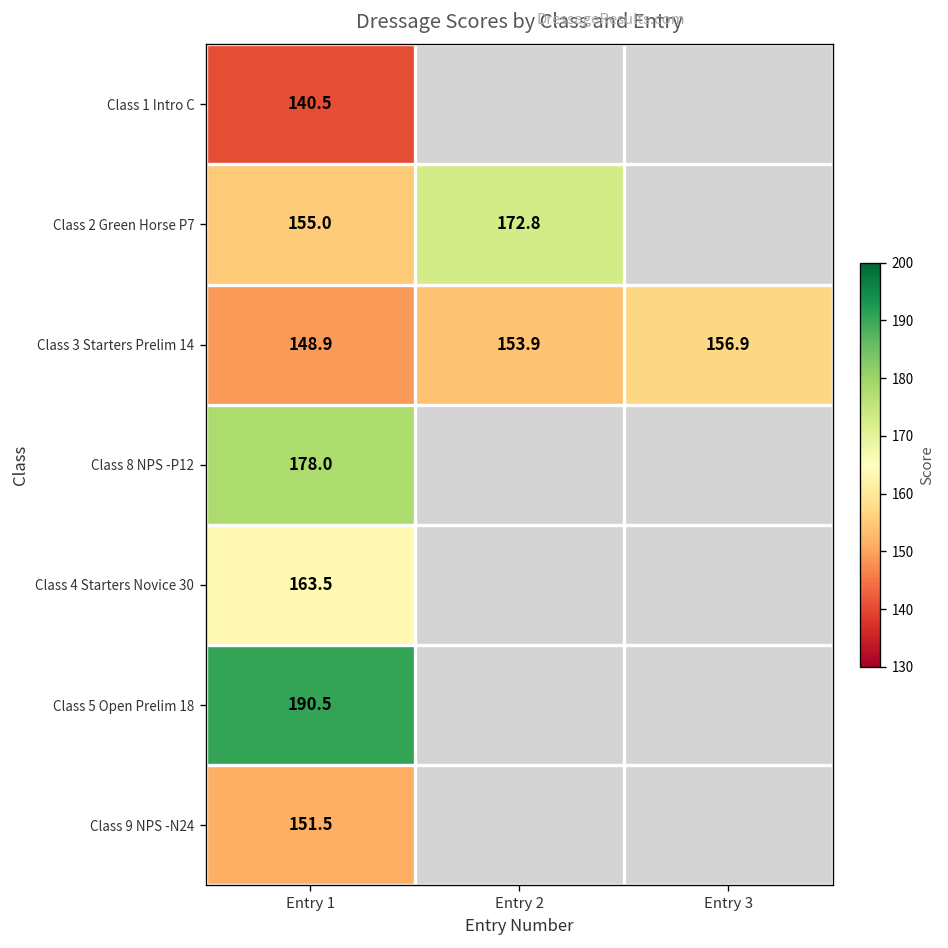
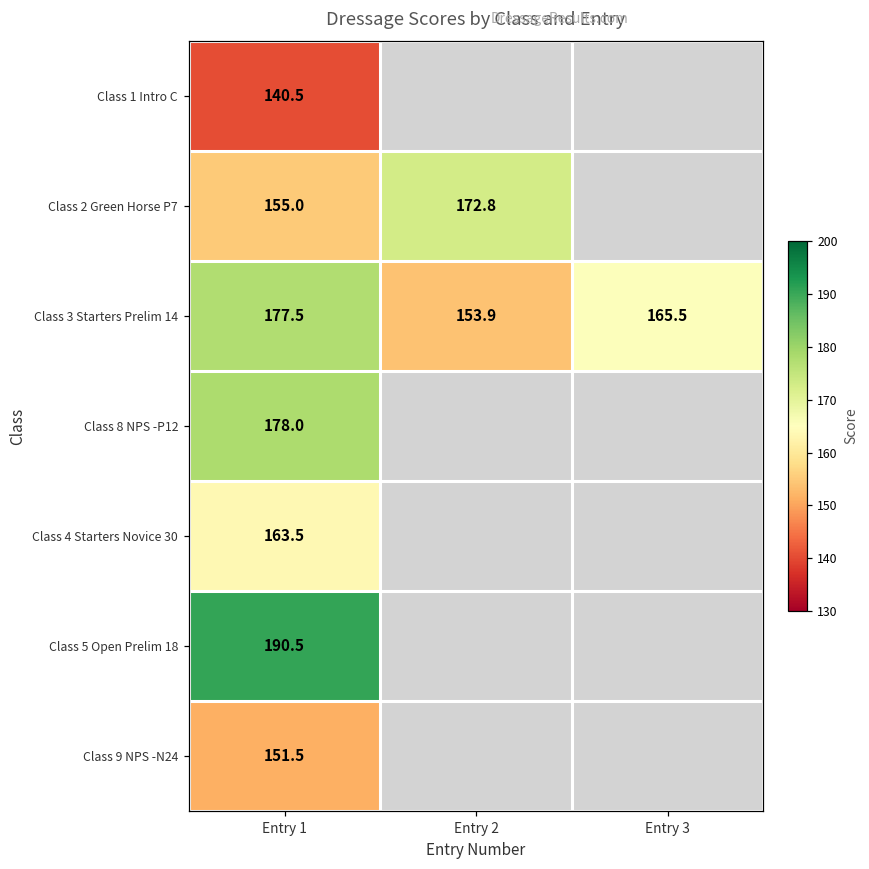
  {
    "Class 1 Intro C": {
      "Entry 1": 140.5
    },
    "Class 2 Green Horse P7": {
      "Entry 1": 155.0,
      "Entry 2": 172.8
    },
    "Class 3 Starters Prelim 14": {
-     "Entry 1": 148.9,
+     "Entry 1": 177.5,
      "Entry 2": 153.9,
-     "Entry 3": 156.9
+     "Entry 3": 165.5
    },
    "Class 8 NPS -P12": {
      "Entry 1": 178.0
    },
    "Class 4 Starters Novice 30": {
      "Entry 1": 163.5
    },
    "Class 5 Open Prelim 18": {
      "Entry 1": 190.5
    },
    "Class 9 NPS -N24": {
      "Entry 1": 151.5
    }
  }
